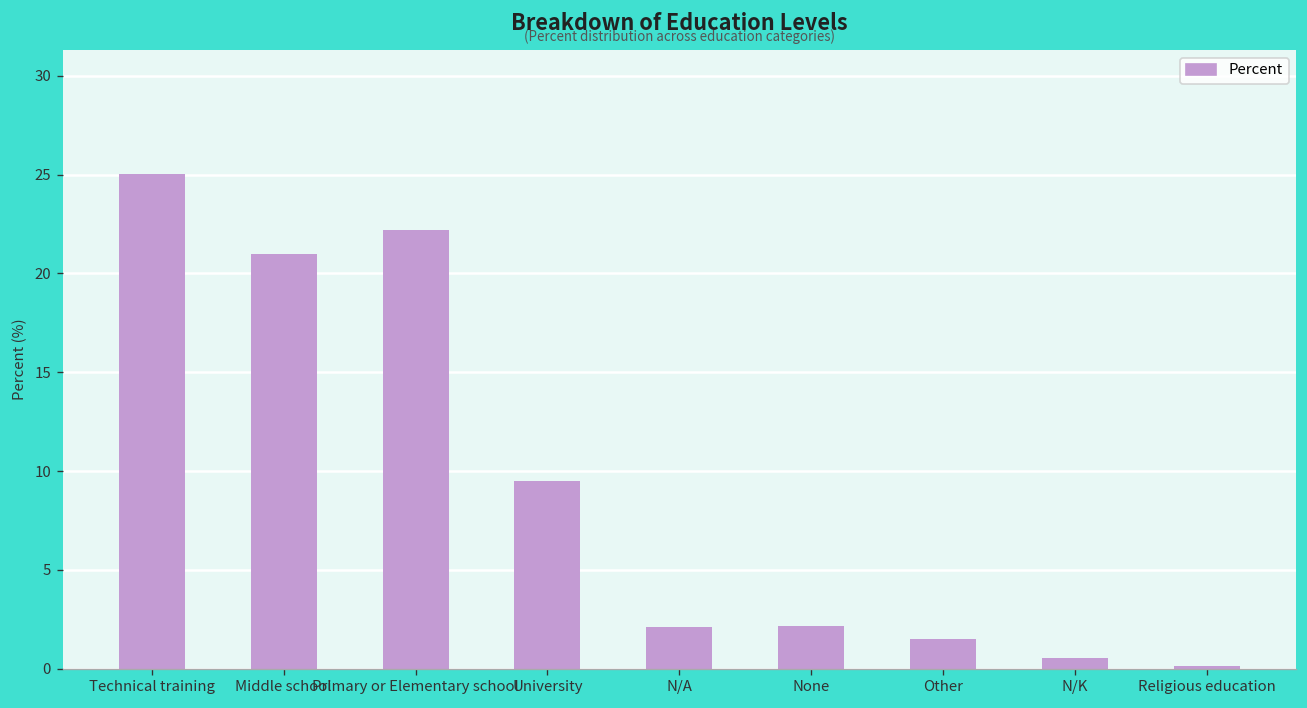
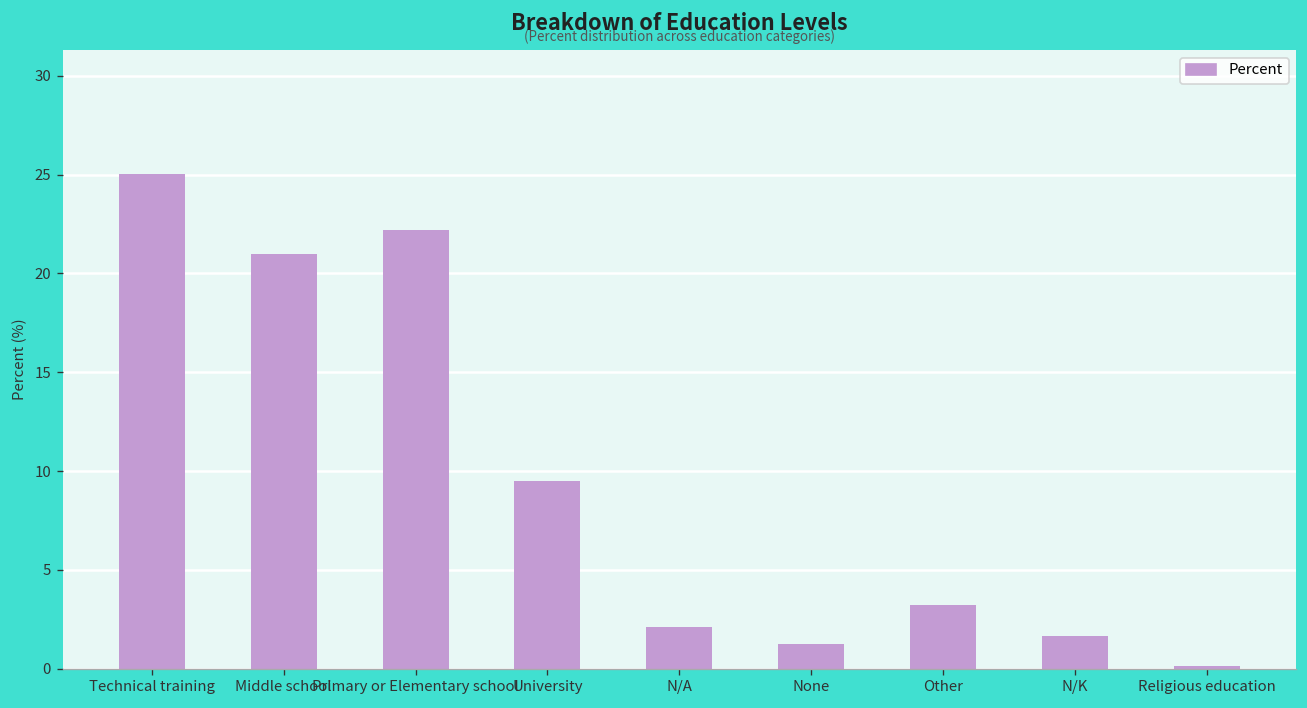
  {
    "Technical training": 25.0,
    "Primary or Elementary school": 22.2,
    "University": 9.5,
    "N/A": 2.1,
-   "None": 2.2,
-   "Other": 1.5,
-   "N/K": 0.5
+   "None": 1.3,
+   "Other": 3.2,
+   "N/K": 1.7
  }
